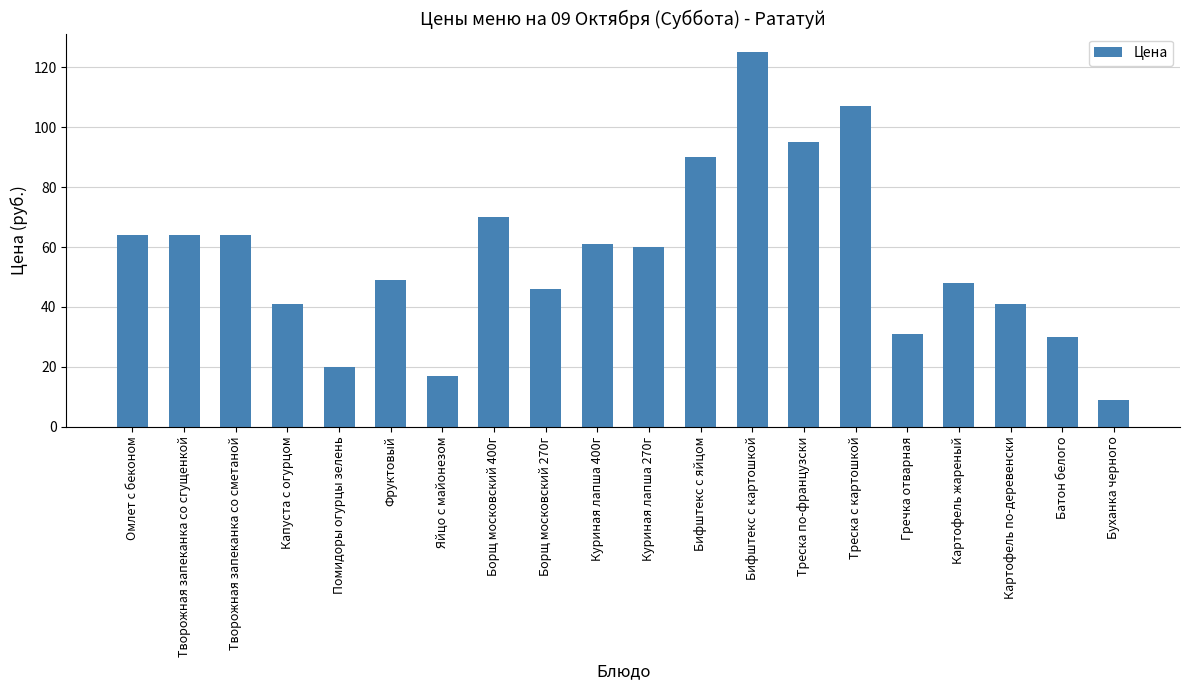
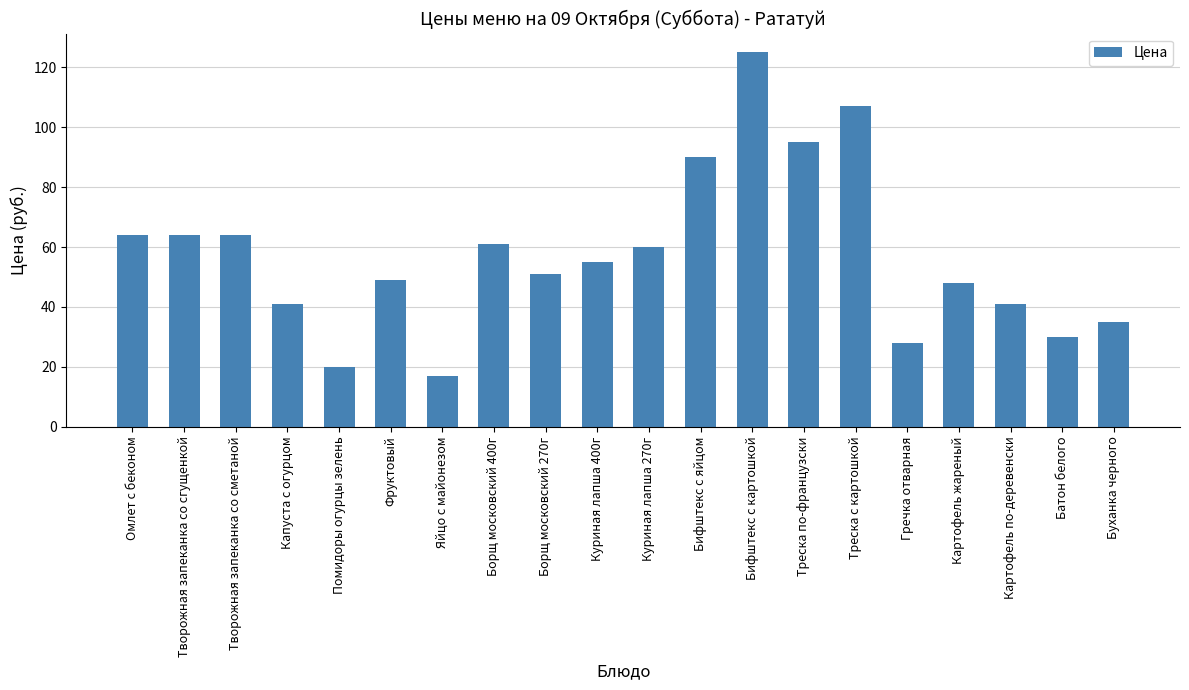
  {
    "Омлет с беконом": 64,
    "Творожная запеканка со сгущенкой": 64,
    "Творожная запеканка со сметаной": 64,
    "Капуста с огурцом": 41,
    "Помидоры огурцы зелень": 20,
    "Фруктовый": 49,
    "Яйцо с майонезом": 17,
-   "Борщ московский 400г": 70,
-   "Борщ московский 270г": 46,
-   "Куриная лапша 400г": 61,
+   "Борщ московский 400г": 61,
+   "Борщ московский 270г": 51,
+   "Куриная лапша 400г": 55,
    "Куриная лапша 270г": 60,
    "Бифштекс с яйцом": 90,
    "Бифштекс с картошкой": 125,
    "Треска по-французски": 95,
    "Треска с картошкой": 107,
-   "Гречка отварная": 31,
+   "Гречка отварная": 28,
    "Картофель жареный": 48,
    "Картофель по-деревенски": 41,
    "Батон белого": 30,
-   "Буханка черного": 9
+   "Буханка черного": 35
  }
